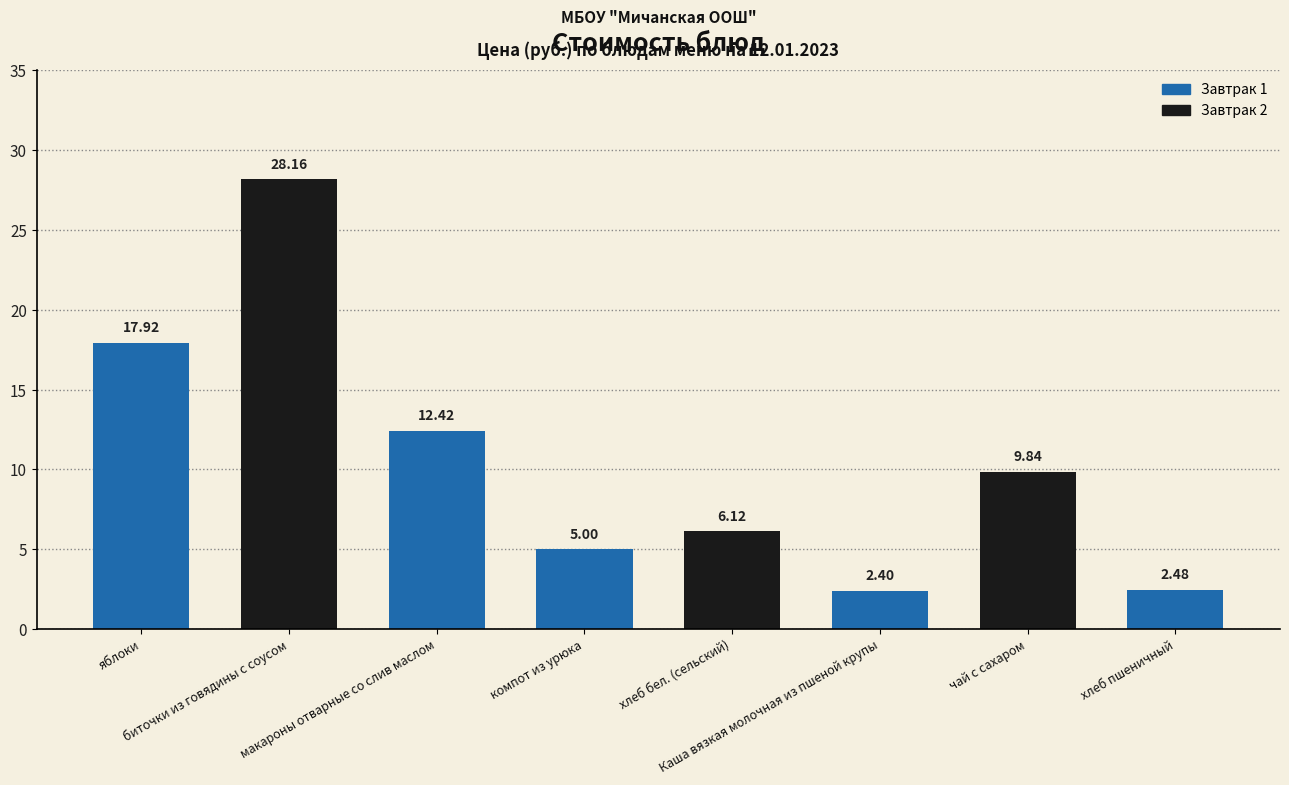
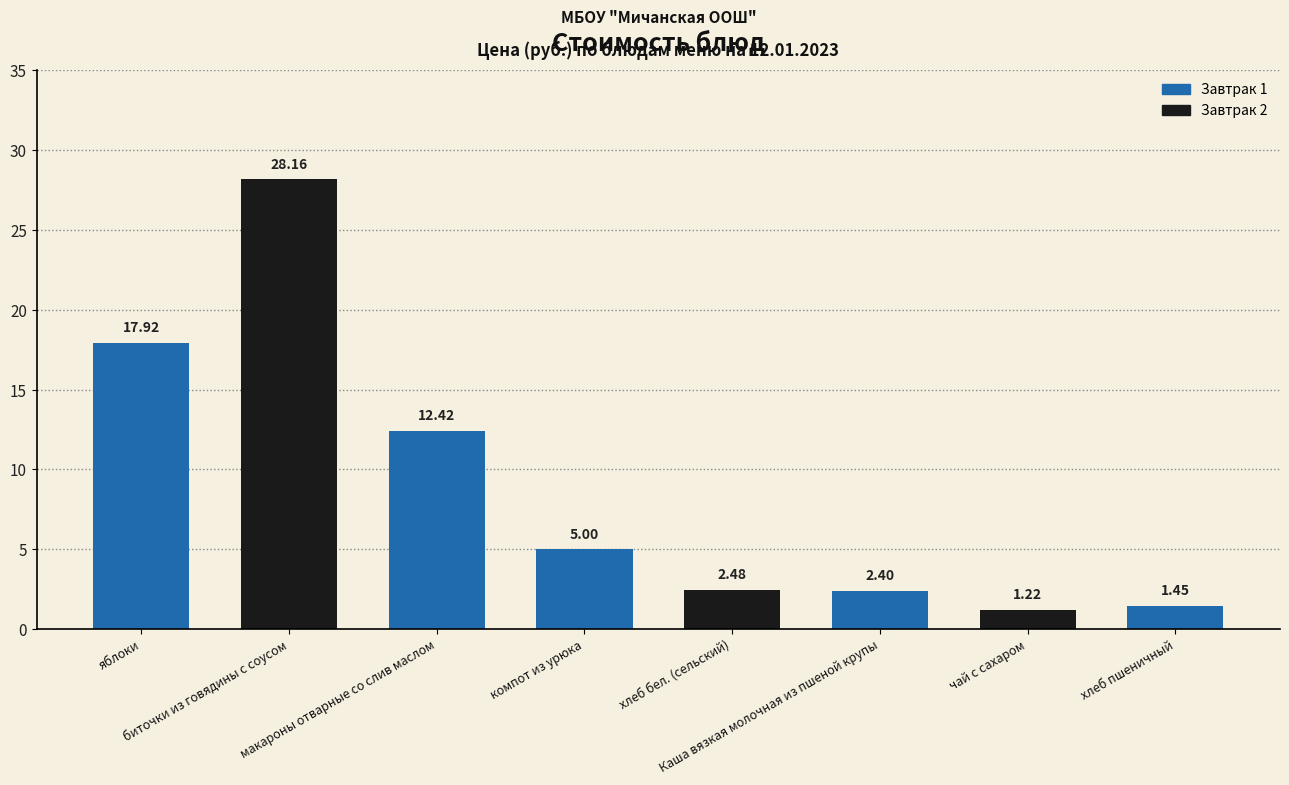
  {
    "яблоки": 17.92,
    "биточки из говядины с соусом": 28.16,
    "макароны отварные со слив маслом": 12.42,
    "компот из урюка": 5.00,
-   "хлеб бел. (сельский)": 6.12,
+   "хлеб бел. (сельский)": 2.48,
    "Каша вязкая молочная из пшеной крупы": 2.40,
-   "чай с сахаром": 9.84,
-   "хлеб пшеничный": 2.48
+   "чай с сахаром": 1.22,
+   "хлеб пшеничный": 1.45
  }
